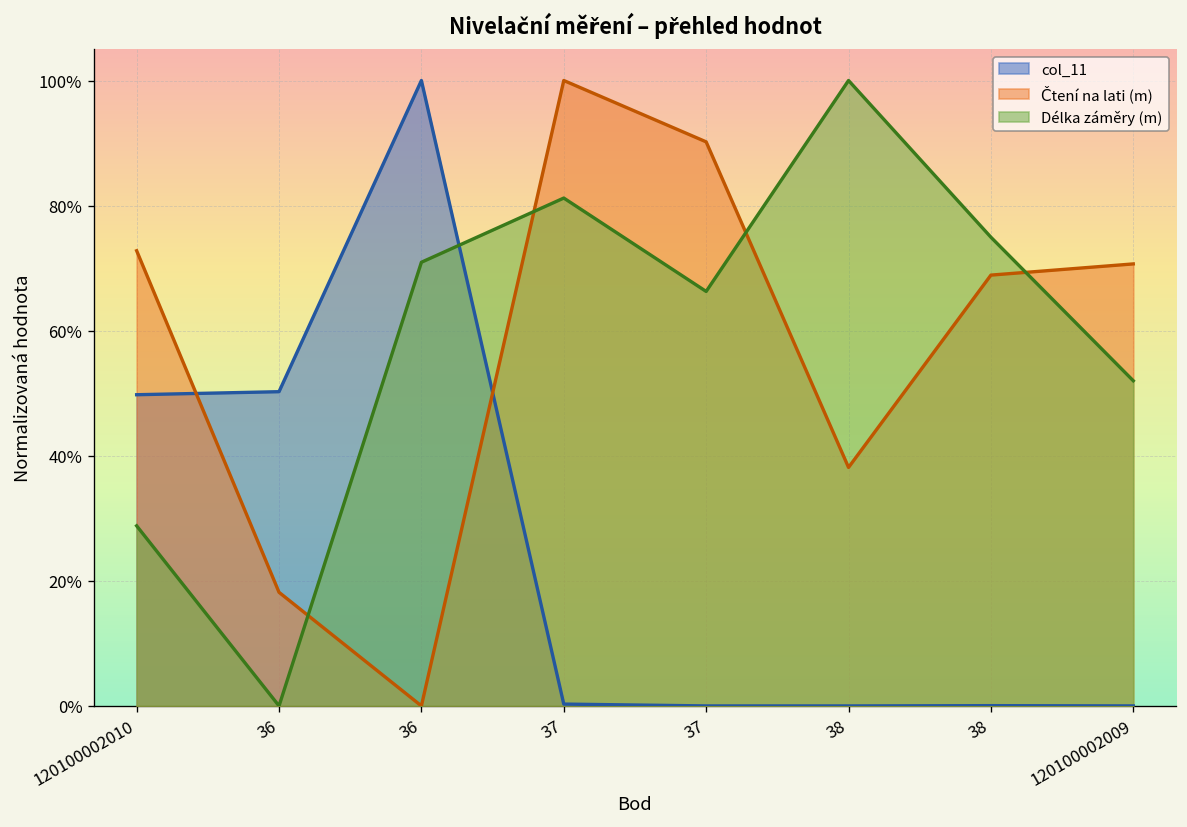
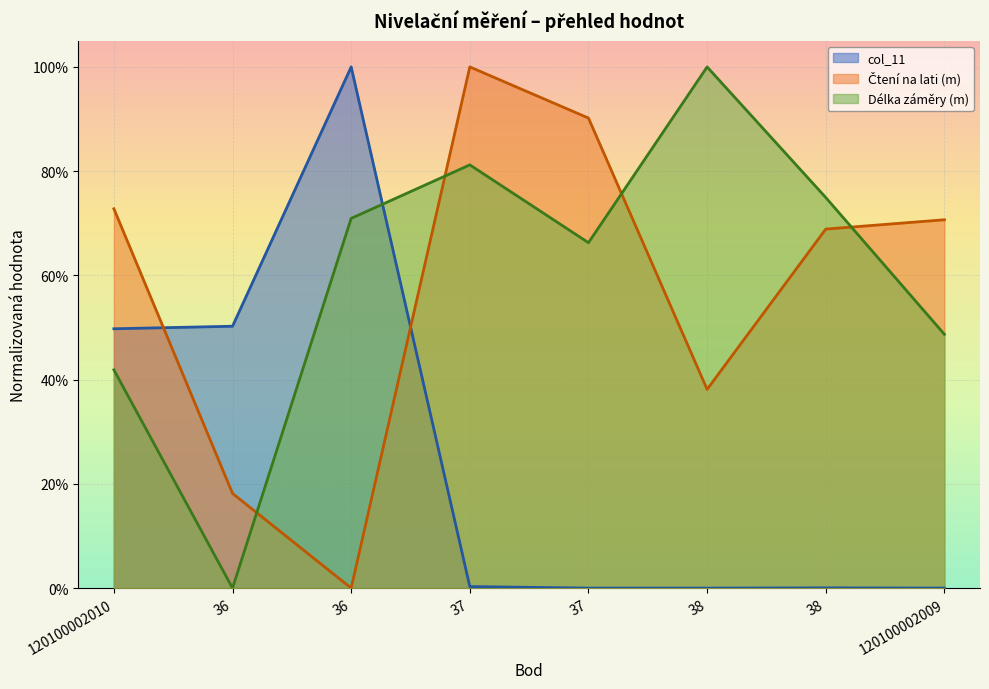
  {
    "col_11": {
      "120100002010": "50%",
      "120100002009": "0%"
    },
    "Čtení na lati (m)": {
      "120100002010": "73%",
      "120100002009": "71%"
    },
    "Délka záměry (m)": {
-     "120100002010": "29%",
-     "120100002009": "52%"
+     "120100002010": "42%",
+     "120100002009": "49%"
    }
  }
